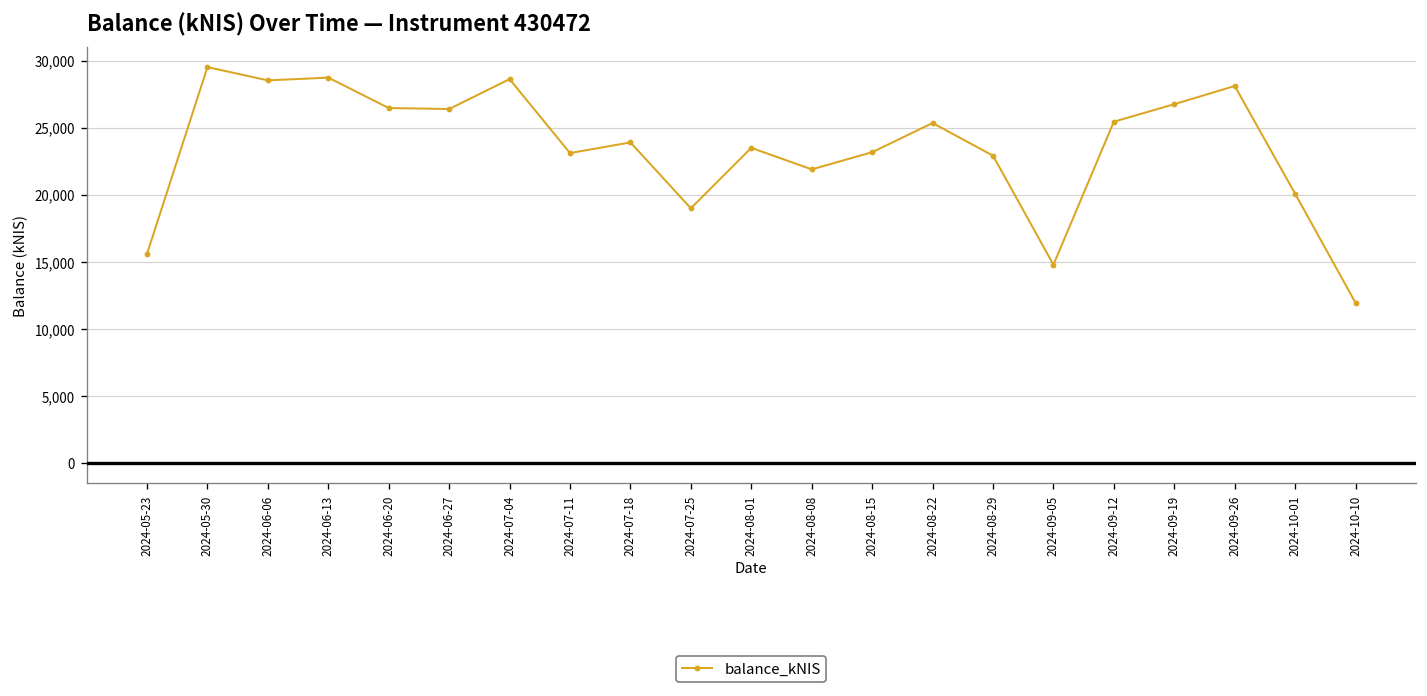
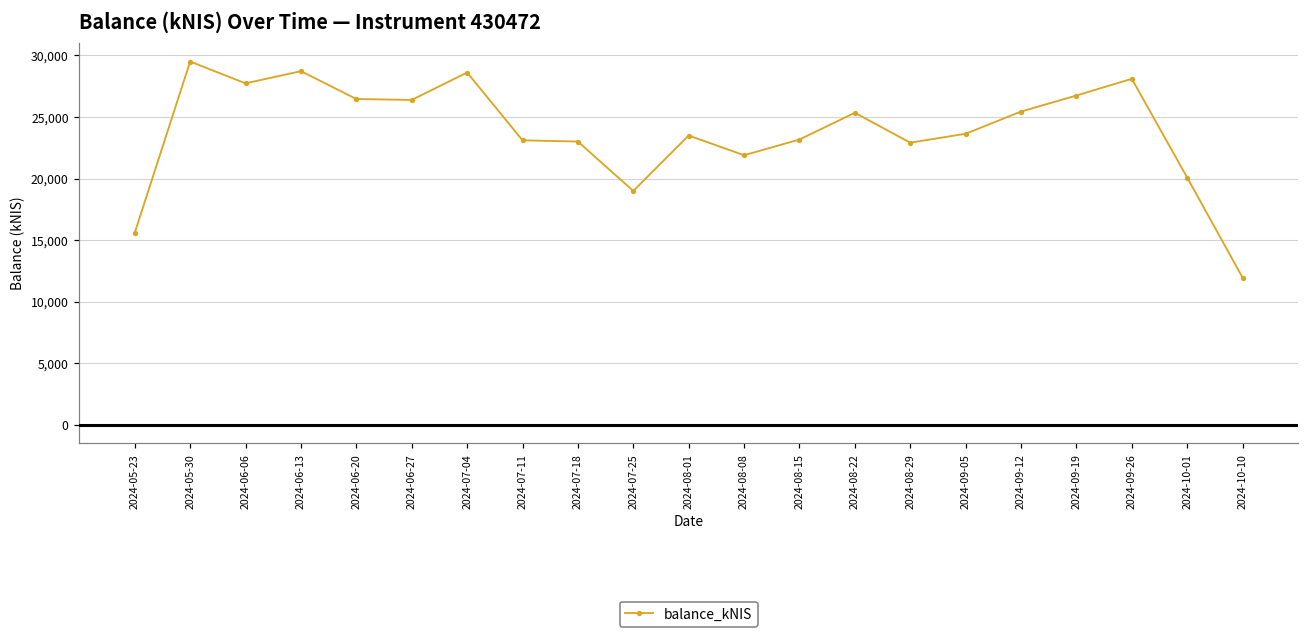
  {
    "2024-05-23": "15,600",
    "2024-05-30": "29,500",
-   "2024-06-06": "28,500",
+   "2024-06-06": "27,700",
    "2024-06-13": "28,700",
    "2024-06-20": "26,500",
    "2024-06-27": "26,400",
    "2024-07-04": "28,600",
    "2024-07-11": "23,100",
-   "2024-07-18": "23,900",
+   "2024-07-18": "23,000",
    "2024-07-25": "19,000",
    "2024-08-01": "23,500",
    "2024-08-08": "21,900",
    "2024-08-15": "23,200",
    "2024-08-22": "25,300",
    "2024-08-29": "22,900",
-   "2024-09-05": "14,800",
+   "2024-09-05": "23,600",
    "2024-09-12": "25,400",
    "2024-09-19": "26,700",
    "2024-09-26": "28,100",
    "2024-10-01": "20,100",
    "2024-10-10": "12,000"
  }
